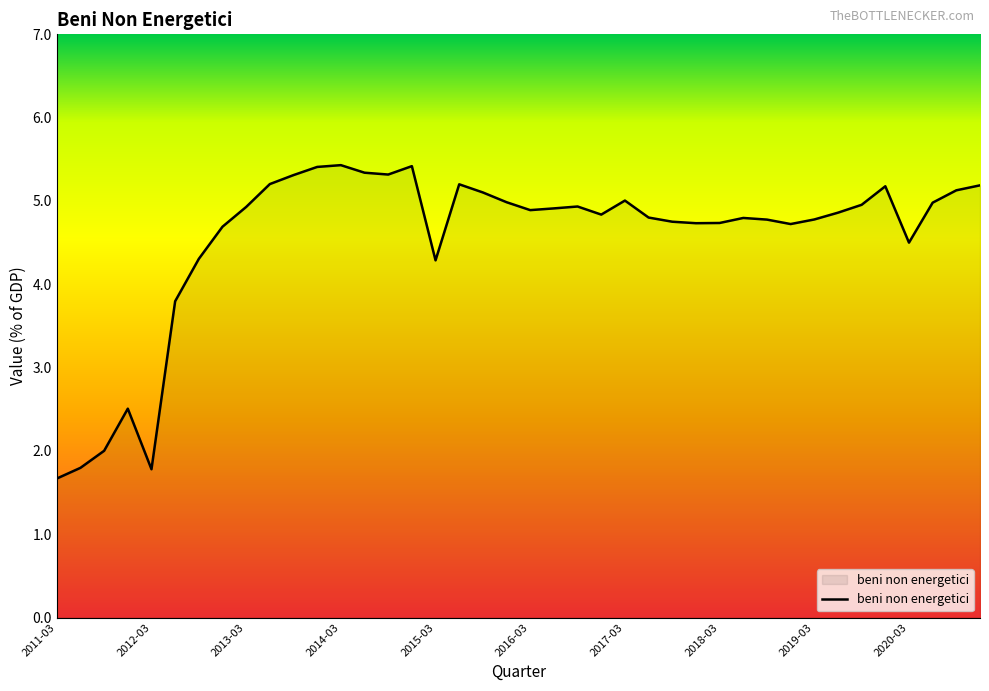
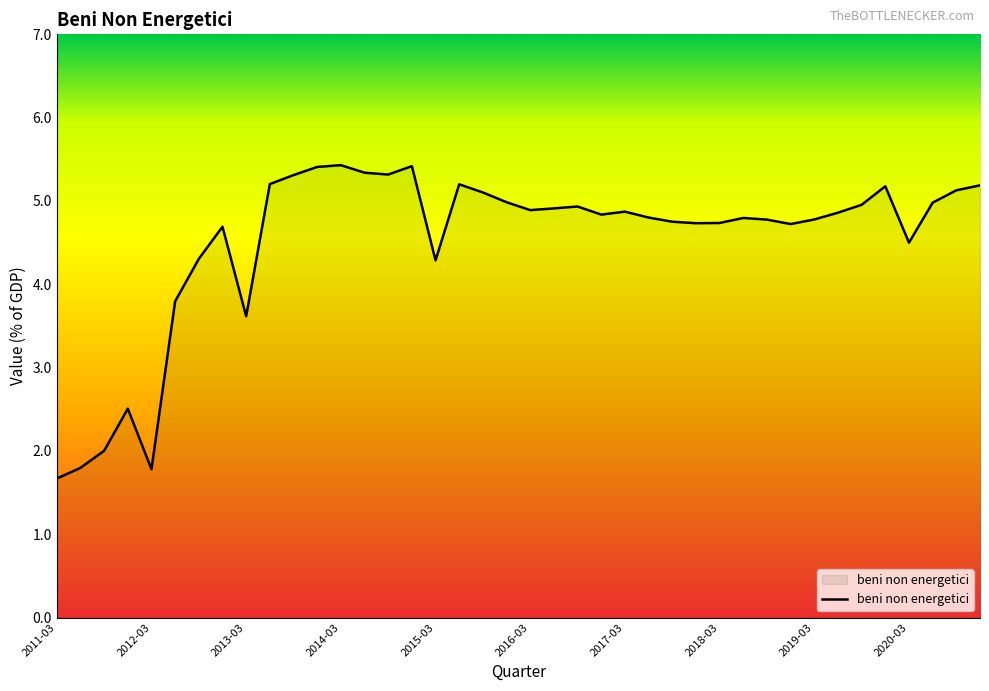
  {
    "2011-03": 1.7,
    "2012-03": 1.8,
-   "2013-03": 4.9,
+   "2013-03": 3.6,
    "2014-03": 5.4,
    "2015-03": 4.3,
    "2016-03": 4.9,
-   "2017-03": 5.0,
+   "2017-03": 4.9,
    "2018-03": 4.7,
    "2019-03": 4.8,
    "2020-03": 4.5
  }
